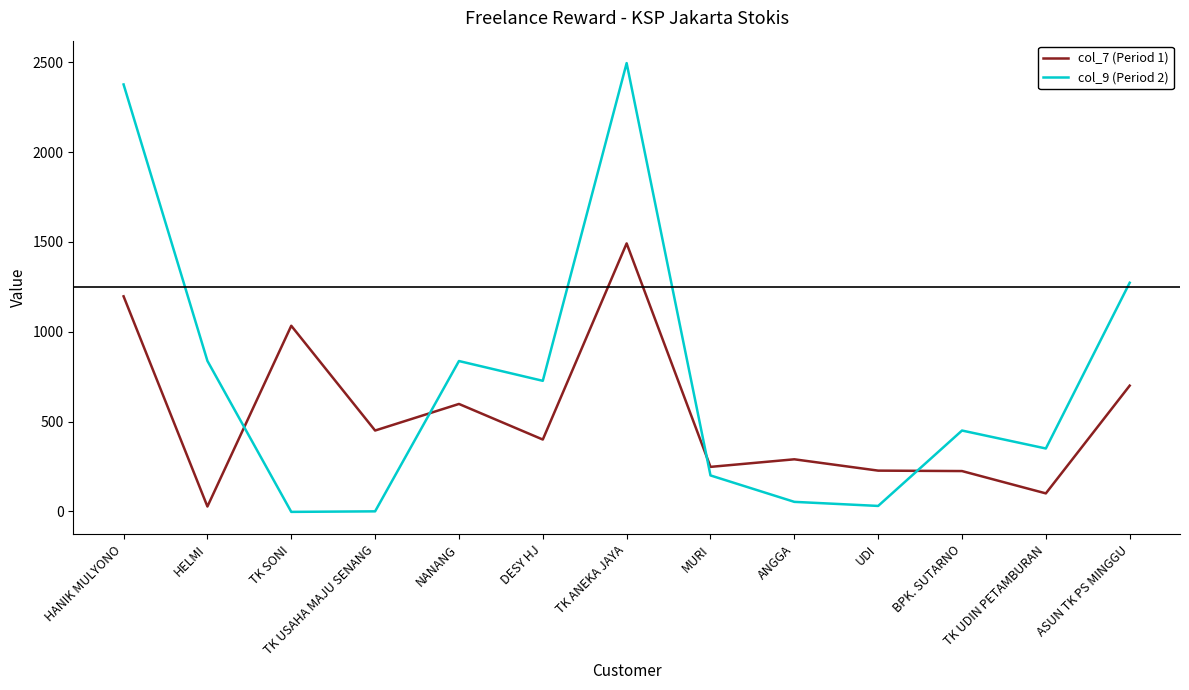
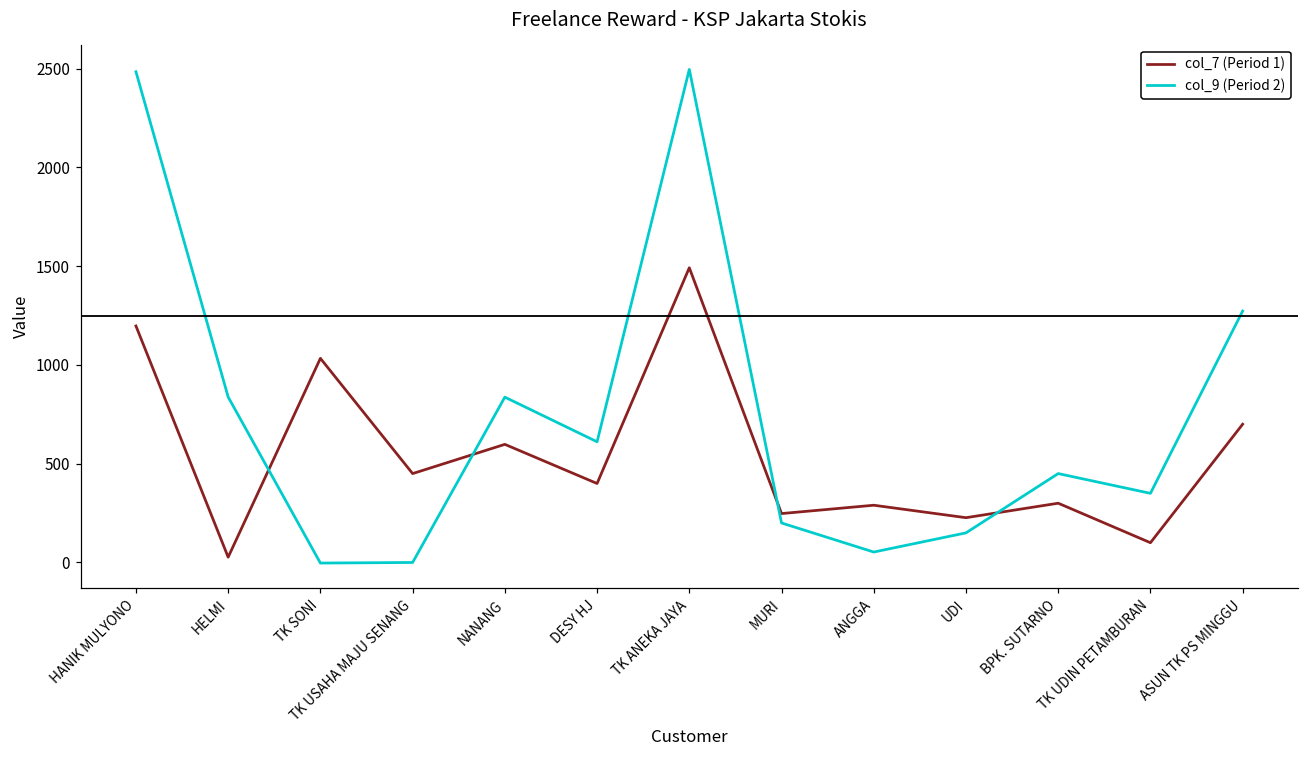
  {
    "col_7 (Period 1)": {
      "HANIK MULYONO": 1200,
      "HELMI": 30,
      "TK SONI": 1030,
      "TK USAHA MAJU SENANG": 450,
      "NANANG": 600,
      "DESY HJ": 400,
      "TK ANEKA JAYA": 1490,
      "MURI": 250,
      "ANGGA": 290,
      "UDI": 230,
-     "BPK. SUTARNO": 220,
+     "BPK. SUTARNO": 300,
      "TK UDIN PETAMBURAN": 100,
      "ASUN TK PS MINGGU": 700
    },
    "col_9 (Period 2)": {
-     "HANIK MULYONO": 2380,
+     "HANIK MULYONO": 2480,
      "HELMI": 840,
      "TK SONI": 0,
      "TK USAHA MAJU SENANG": 0,
      "NANANG": 840,
-     "DESY HJ": 730,
+     "DESY HJ": 610,
      "TK ANEKA JAYA": 2500,
      "MURI": 200,
      "ANGGA": 50,
-     "UDI": 30,
+     "UDI": 150,
      "BPK. SUTARNO": 450,
      "TK UDIN PETAMBURAN": 350,
      "ASUN TK PS MINGGU": 1270
    }
  }
